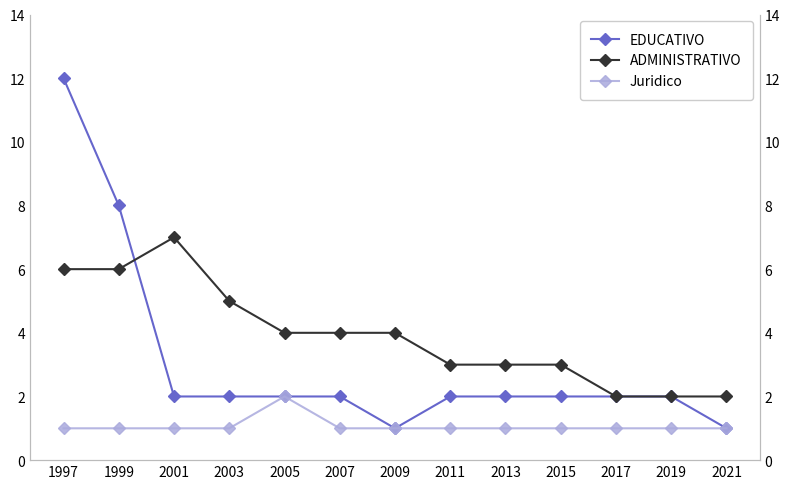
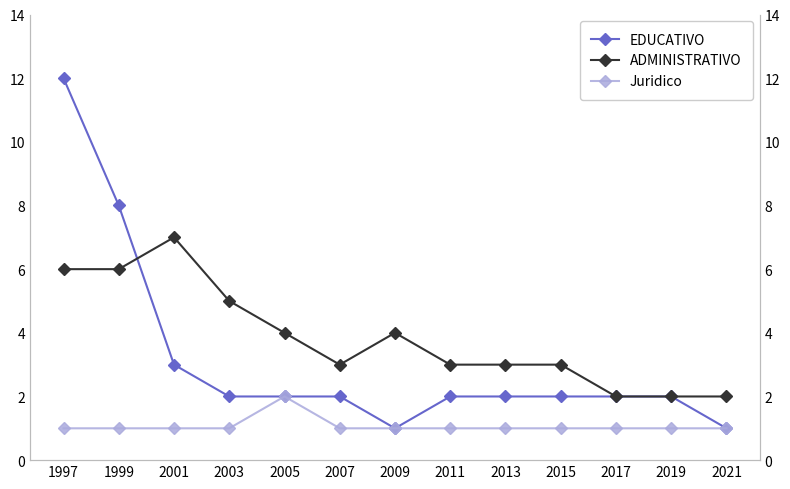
  {
    "EDUCATIVO": {
      "1997": 12,
      "1999": 8,
-     "2001": 2,
+     "2001": 3,
      "2003": 2,
      "2007": 2,
      "2011": 2,
      "2013": 2,
      "2015": 2
    },
    "ADMINISTRATIVO": {
      "1997": 6,
      "1999": 6,
      "2001": 7,
      "2003": 5,
      "2005": 4,
-     "2007": 4,
+     "2007": 3,
      "2009": 4,
      "2011": 3,
      "2013": 3,
      "2015": 3,
      "2021": 2
    },
    "Juridico": {
      "1997": 1,
      "1999": 1,
      "2001": 1,
      "2003": 1,
      "2007": 1,
      "2011": 1,
      "2013": 1,
      "2015": 1,
      "2017": 1,
      "2019": 1
    }
  }
